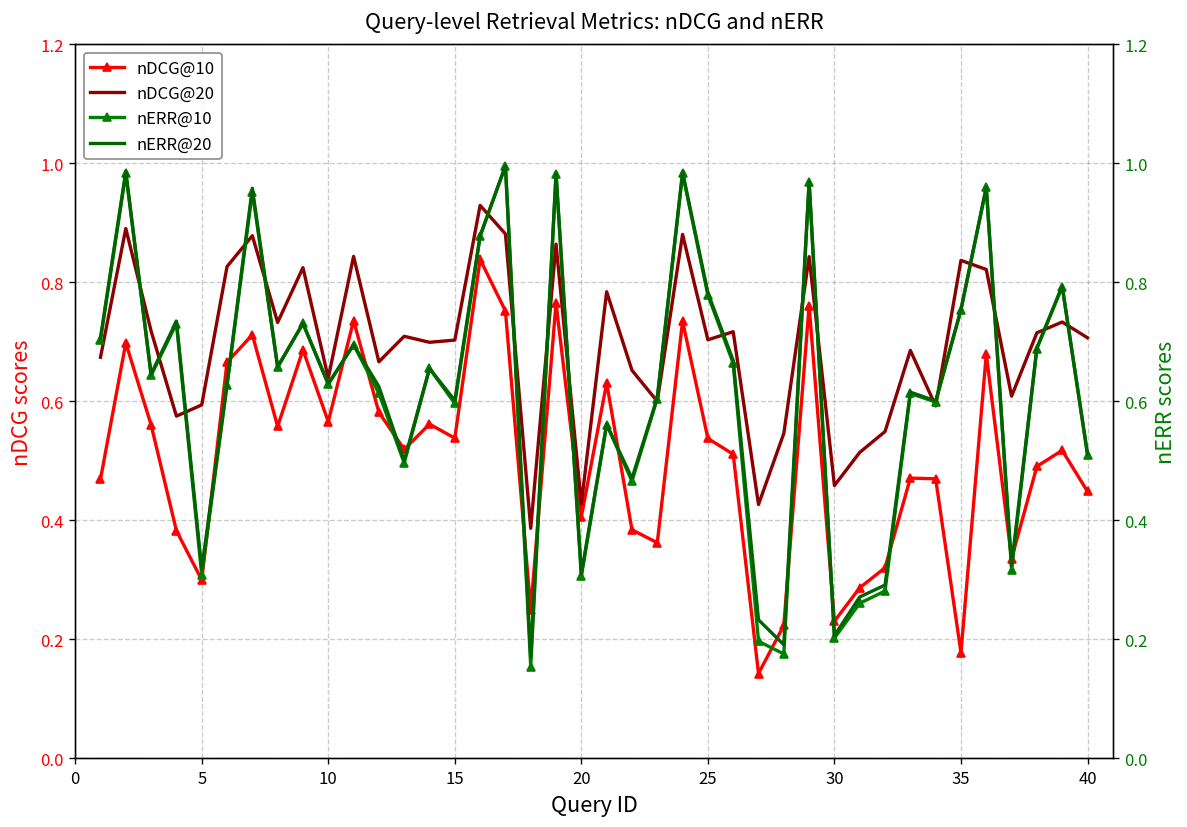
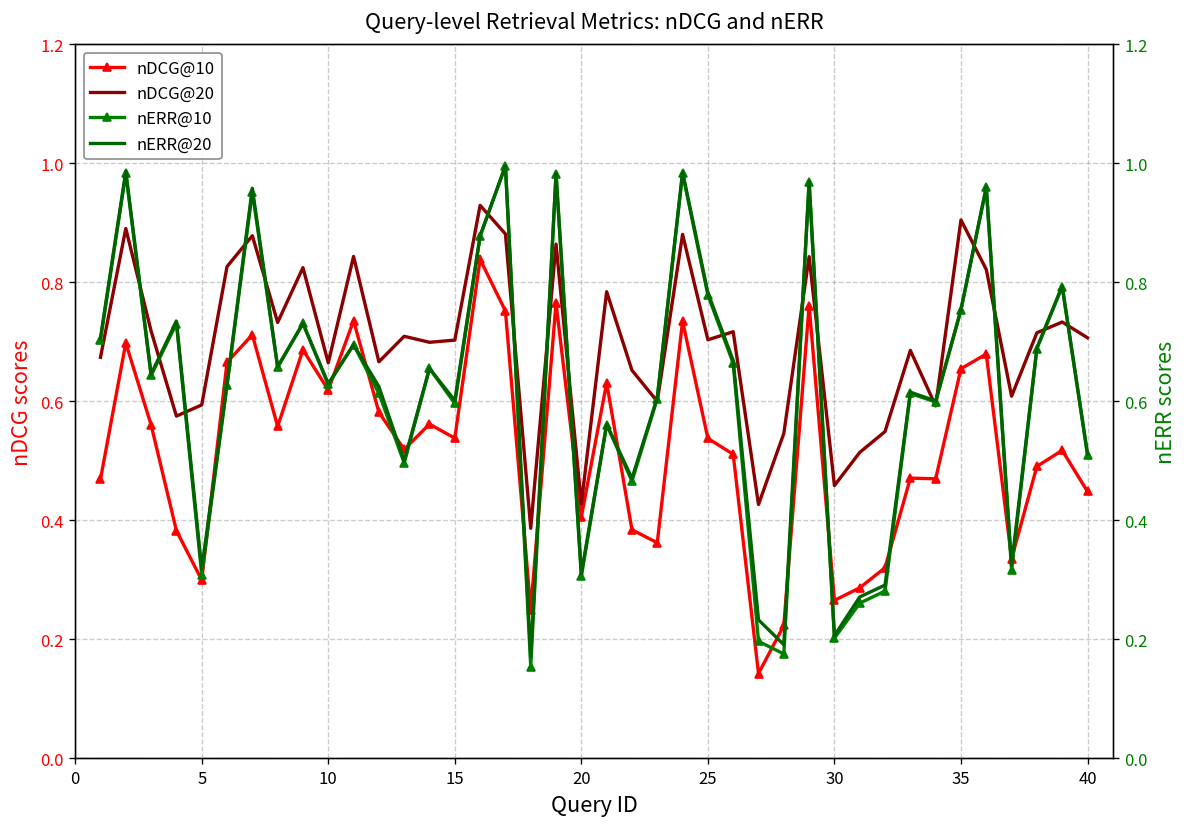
  {
    "nDCG@10": {
      "5": 0.30,
-     "10": 0.57,
+     "10": 0.62,
      "15": 0.54,
      "20": 0.41,
      "25": 0.54,
-     "30": 0.23,
-     "35": 0.18,
+     "30": 0.27,
+     "35": 0.65,
      "40": 0.45
    },
    "nDCG@20": {
      "5": 0.59,
-     "10": 0.64,
+     "10": 0.66,
      "15": 0.70,
      "20": 0.43,
      "25": 0.70,
      "30": 0.46,
-     "35": 0.84,
+     "35": 0.91,
      "40": 0.71
    }
  }
